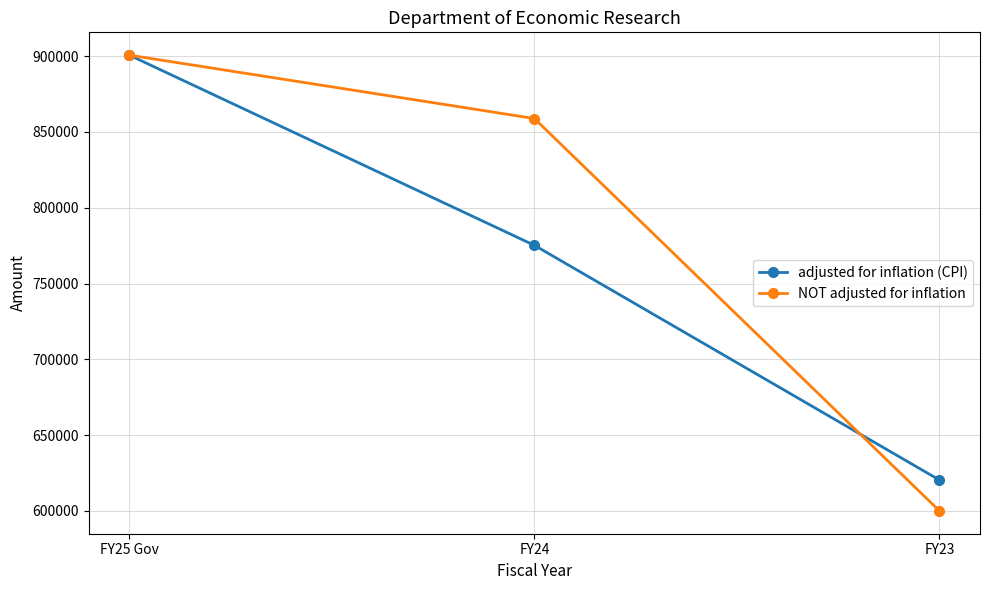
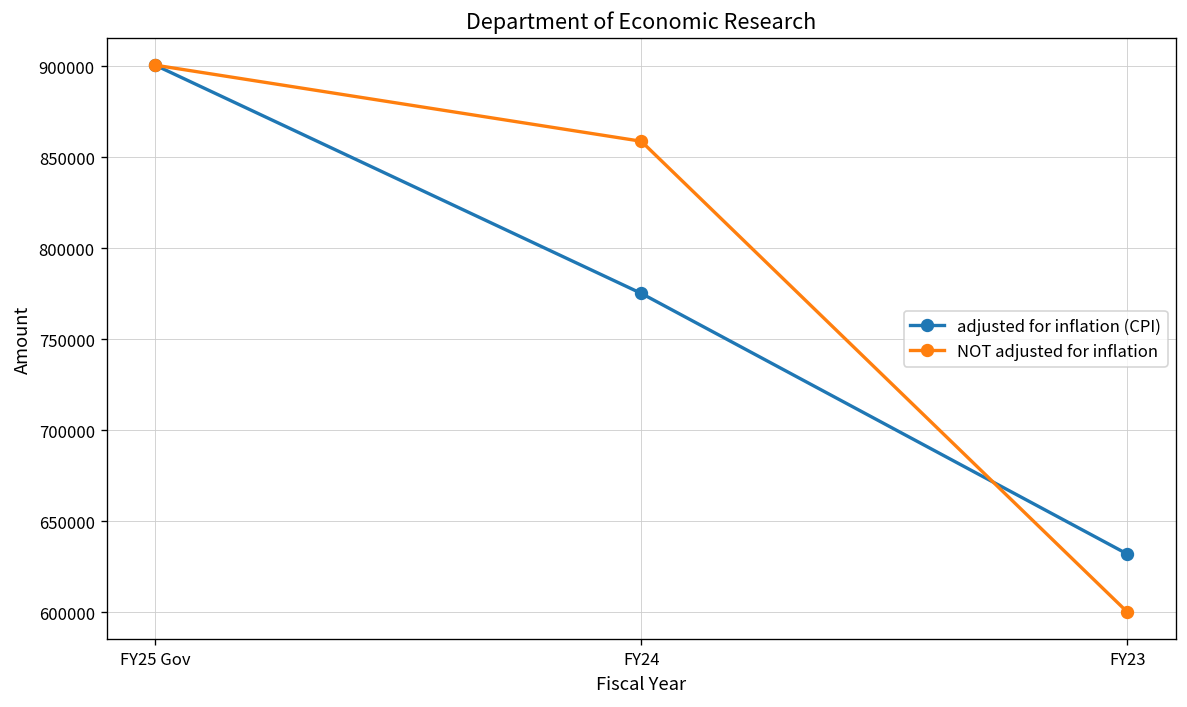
  {
    "adjusted for inflation (CPI)": {
      "FY24": 775000,
-     "FY23": 620000
+     "FY23": 632000
    },
    "NOT adjusted for inflation": {
      "FY24": 859000,
      "FY23": 600000
    }
  }
